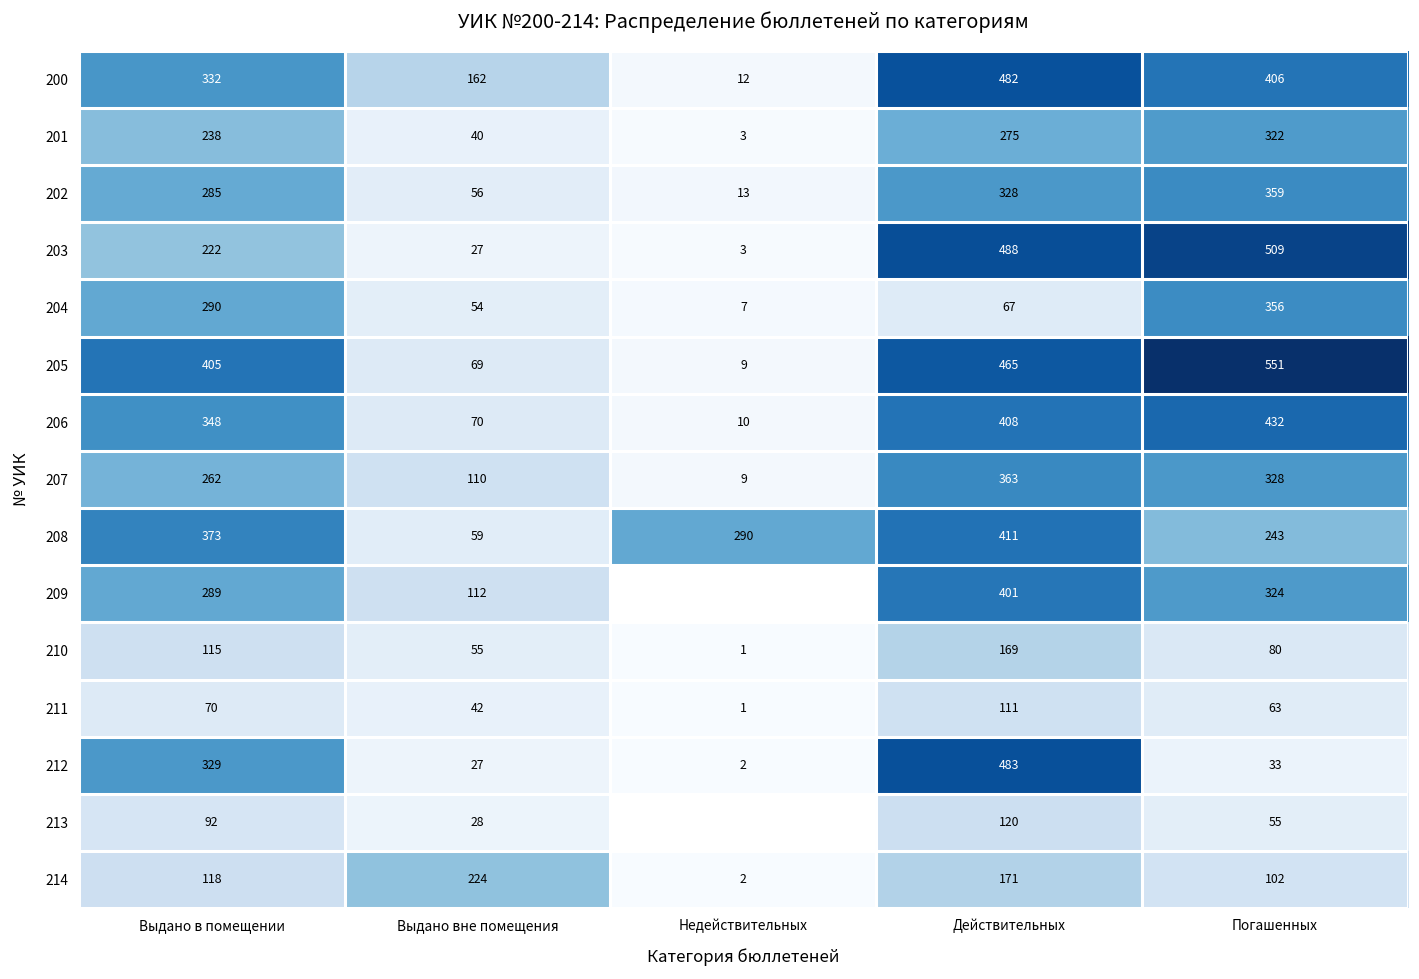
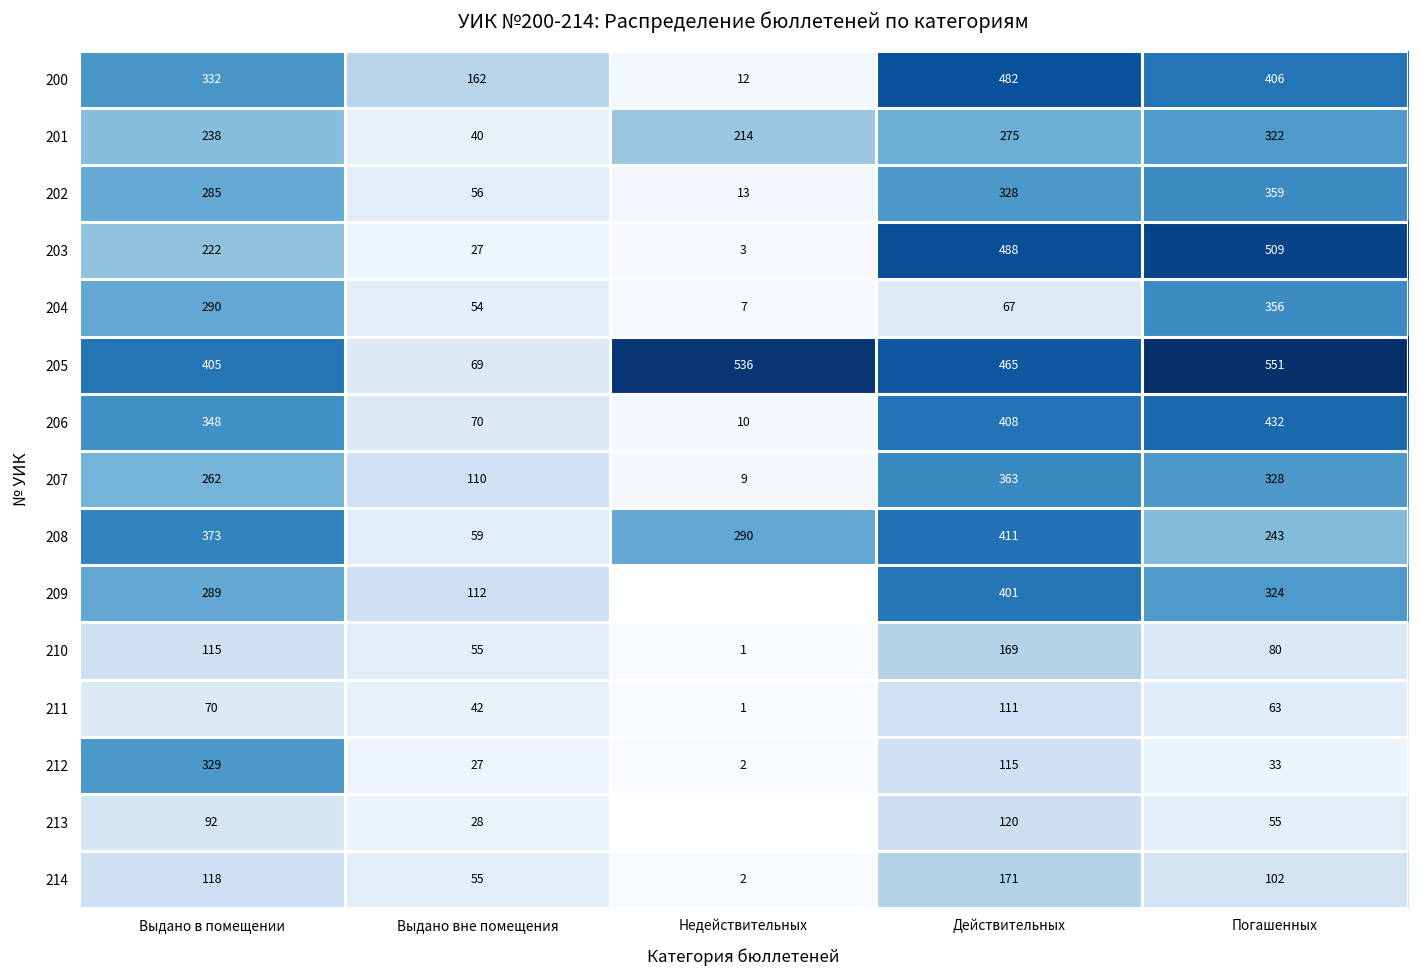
  {
    "200": {
      "Выдано в помещении": 332,
      "Выдано вне помещения": 162,
      "Недействительных": 12,
      "Действительных": 482,
      "Погашенных": 406
    },
    "201": {
      "Выдано в помещении": 238,
      "Выдано вне помещения": 40,
-     "Недействительных": 3,
+     "Недействительных": 214,
      "Действительных": 275,
      "Погашенных": 322
    },
    "202": {
      "Выдано в помещении": 285,
      "Выдано вне помещения": 56,
      "Недействительных": 13,
      "Действительных": 328,
      "Погашенных": 359
    },
    "203": {
      "Выдано в помещении": 222,
      "Выдано вне помещения": 27,
      "Недействительных": 3,
      "Действительных": 488,
      "Погашенных": 509
    },
    "204": {
      "Выдано в помещении": 290,
      "Выдано вне помещения": 54,
      "Недействительных": 7,
      "Действительных": 67,
      "Погашенных": 356
    },
    "205": {
      "Выдано в помещении": 405,
      "Выдано вне помещения": 69,
-     "Недействительных": 9,
+     "Недействительных": 536,
      "Действительных": 465,
      "Погашенных": 551
    },
    "206": {
      "Выдано в помещении": 348,
      "Выдано вне помещения": 70,
      "Недействительных": 10,
      "Действительных": 408,
      "Погашенных": 432
    },
    "207": {
      "Выдано в помещении": 262,
      "Выдано вне помещения": 110,
      "Недействительных": 9,
      "Действительных": 363,
      "Погашенных": 328
    },
    "208": {
      "Выдано в помещении": 373,
      "Выдано вне помещения": 59,
      "Недействительных": 290,
      "Действительных": 411,
      "Погашенных": 243
    },
    "209": {
      "Выдано в помещении": 289,
      "Выдано вне помещения": 112,
      "Действительных": 401,
      "Погашенных": 324
    },
    "210": {
      "Выдано в помещении": 115,
      "Выдано вне помещения": 55,
      "Недействительных": 1,
      "Действительных": 169,
      "Погашенных": 80
    },
    "211": {
      "Выдано в помещении": 70,
      "Выдано вне помещения": 42,
      "Недействительных": 1,
      "Действительных": 111,
      "Погашенных": 63
    },
    "212": {
      "Выдано в помещении": 329,
      "Выдано вне помещения": 27,
      "Недействительных": 2,
-     "Действительных": 483,
+     "Действительных": 115,
      "Погашенных": 33
    },
    "213": {
      "Выдано в помещении": 92,
      "Выдано вне помещения": 28,
      "Действительных": 120,
      "Погашенных": 55
    },
    "214": {
      "Выдано в помещении": 118,
-     "Выдано вне помещения": 224,
+     "Выдано вне помещения": 55,
      "Недействительных": 2,
      "Действительных": 171,
      "Погашенных": 102
    }
  }
